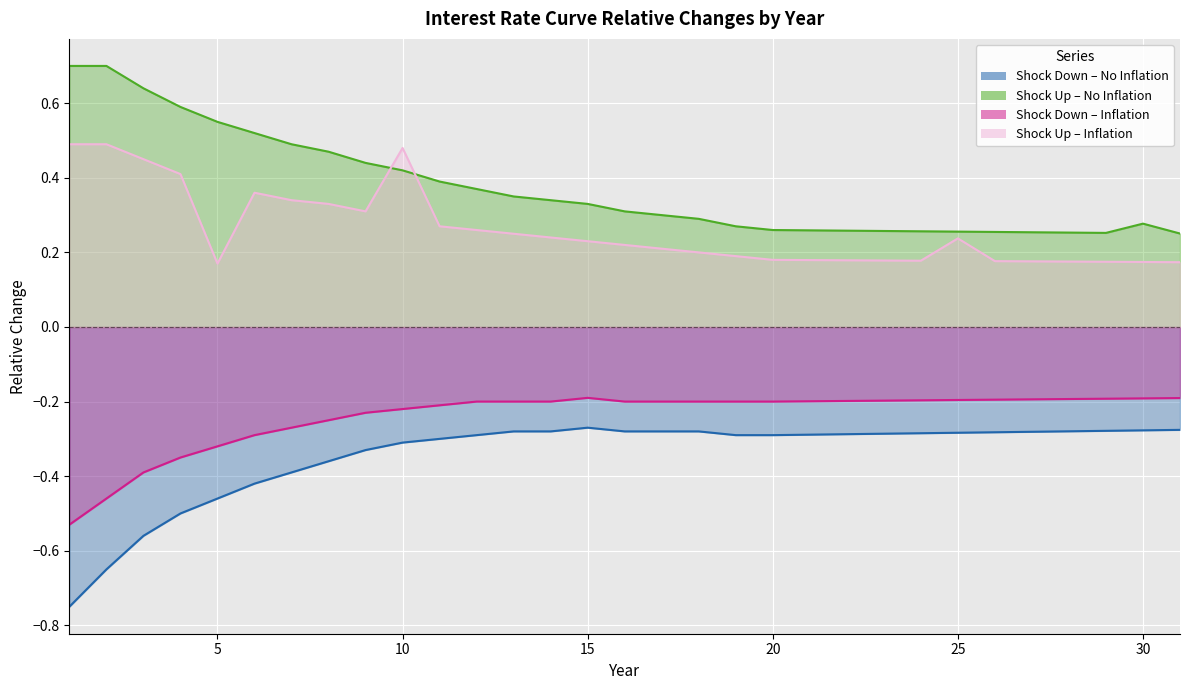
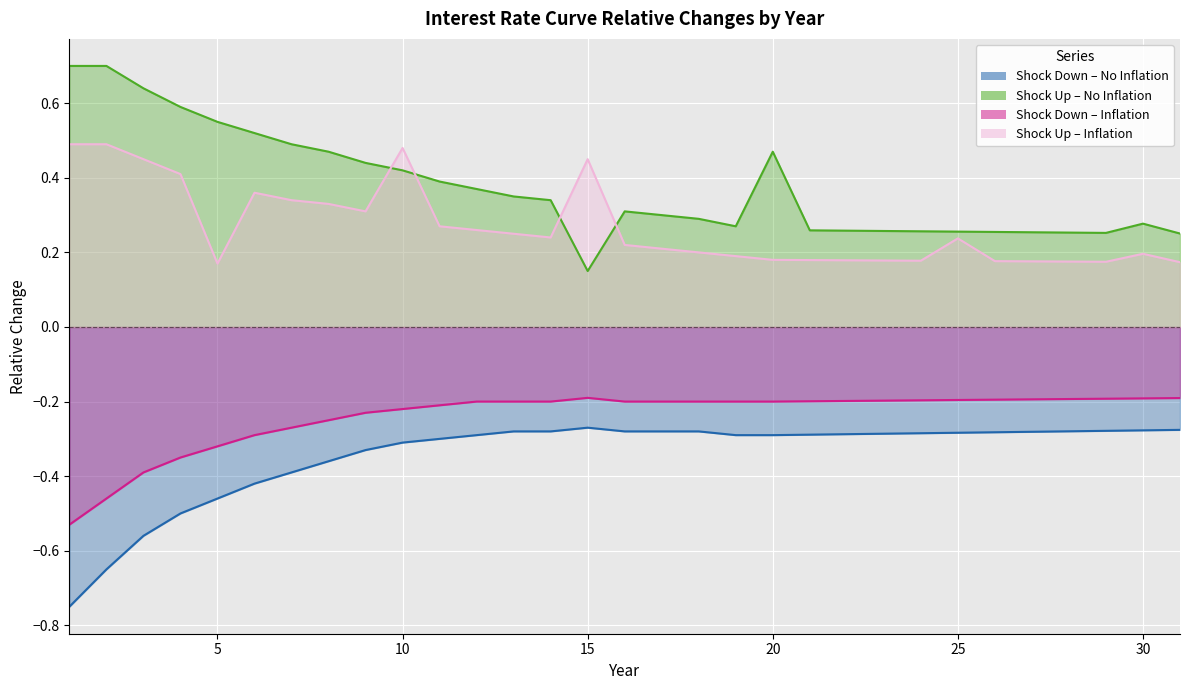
  {
    "Shock Up – No Inflation": {
      "5": 0.55,
      "10": 0.42,
-     "15": 0.33,
-     "20": 0.26,
+     "15": 0.15,
+     "20": 0.47,
      "25": 0.26,
      "30": 0.28
    },
    "Shock Up – Inflation": {
      "5": 0.17,
      "10": 0.48,
-     "15": 0.23,
+     "15": 0.45,
      "20": 0.18,
      "25": 0.24,
-     "30": 0.17
+     "30": 0.20
    }
  }
